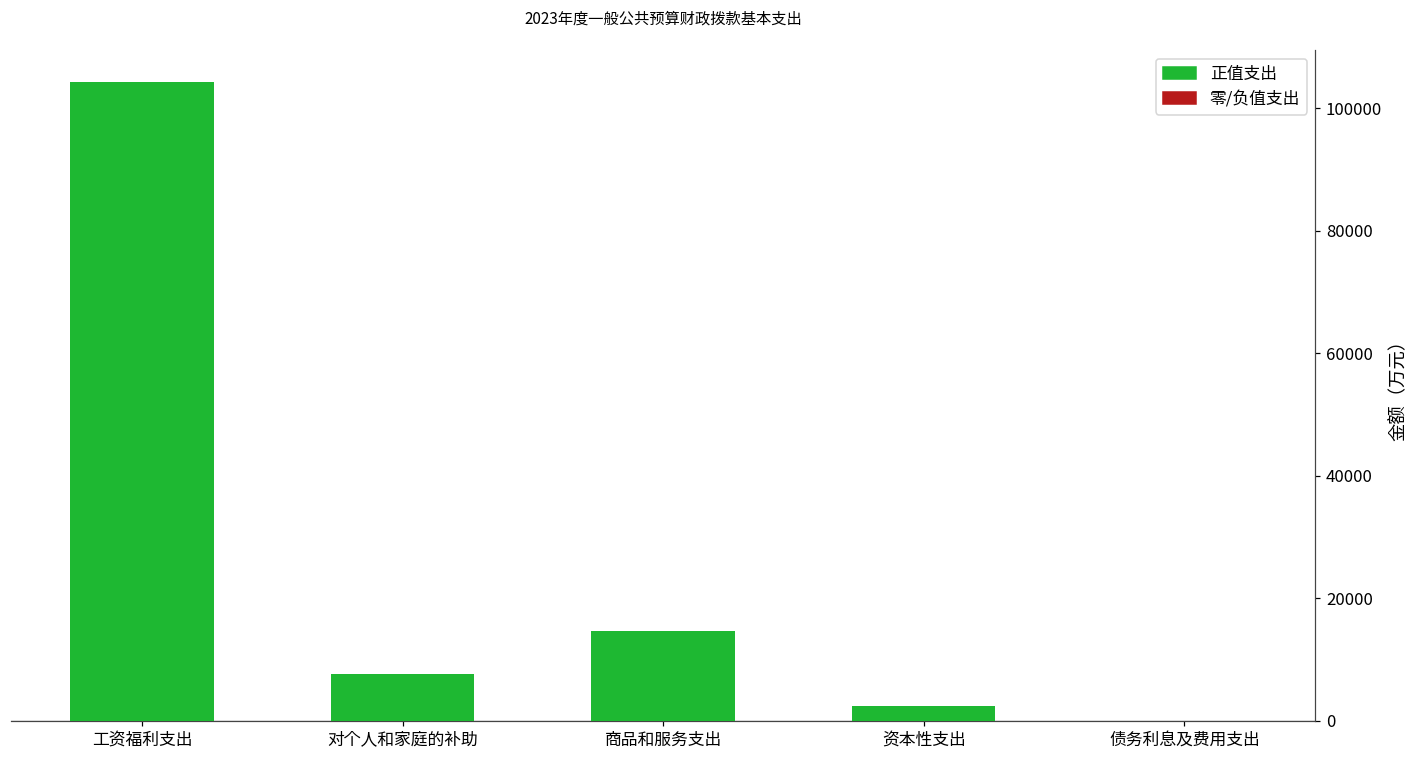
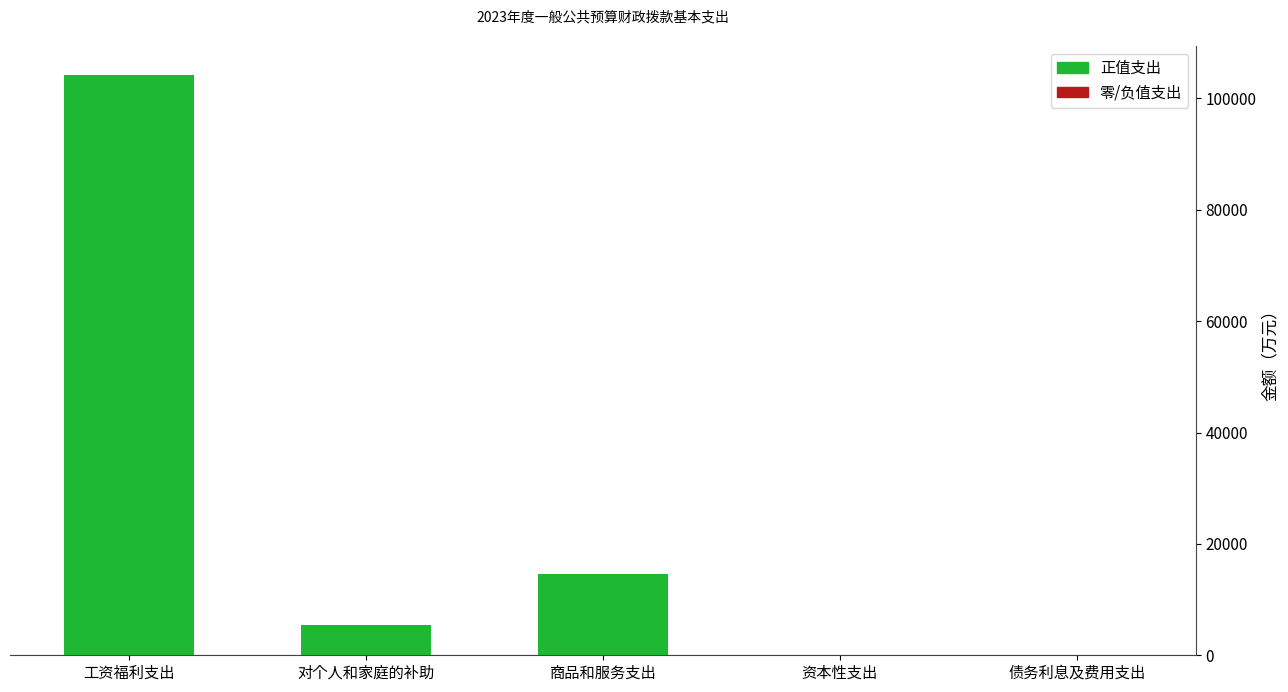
  {
    "工资福利支出": 104000,
-   "对个人和家庭的补助": 8000,
+   "对个人和家庭的补助": 5000,
    "商品和服务支出": 15000,
-   "资本性支出": 2000,
+   "资本性支出": 0,
    "债务利息及费用支出": 0
  }
